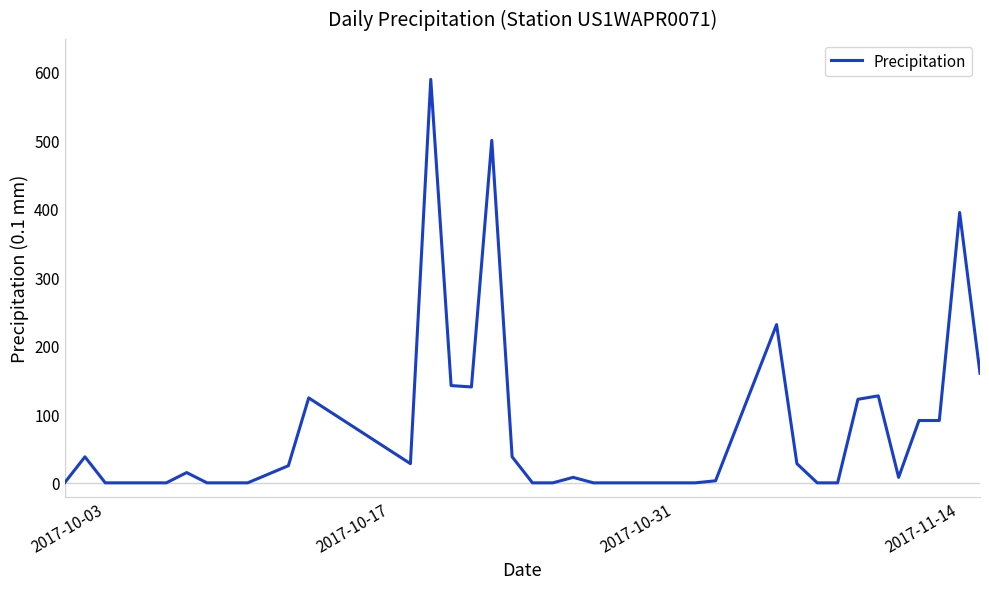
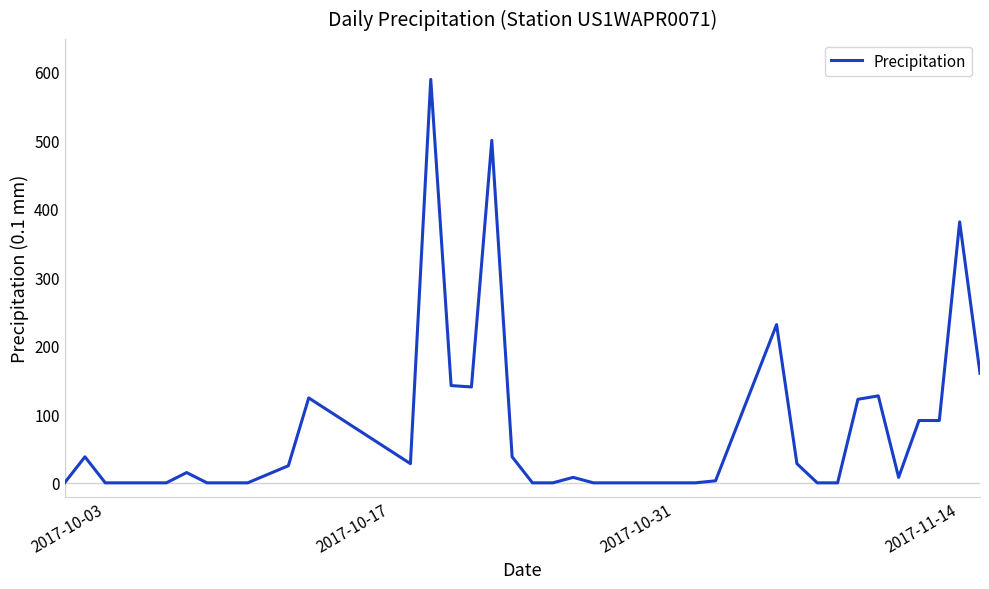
  {
    "2017-10-03": 0,
    "2017-10-31": 0,
-   "2017-11-14": 390
+   "2017-11-14": 380
  }
